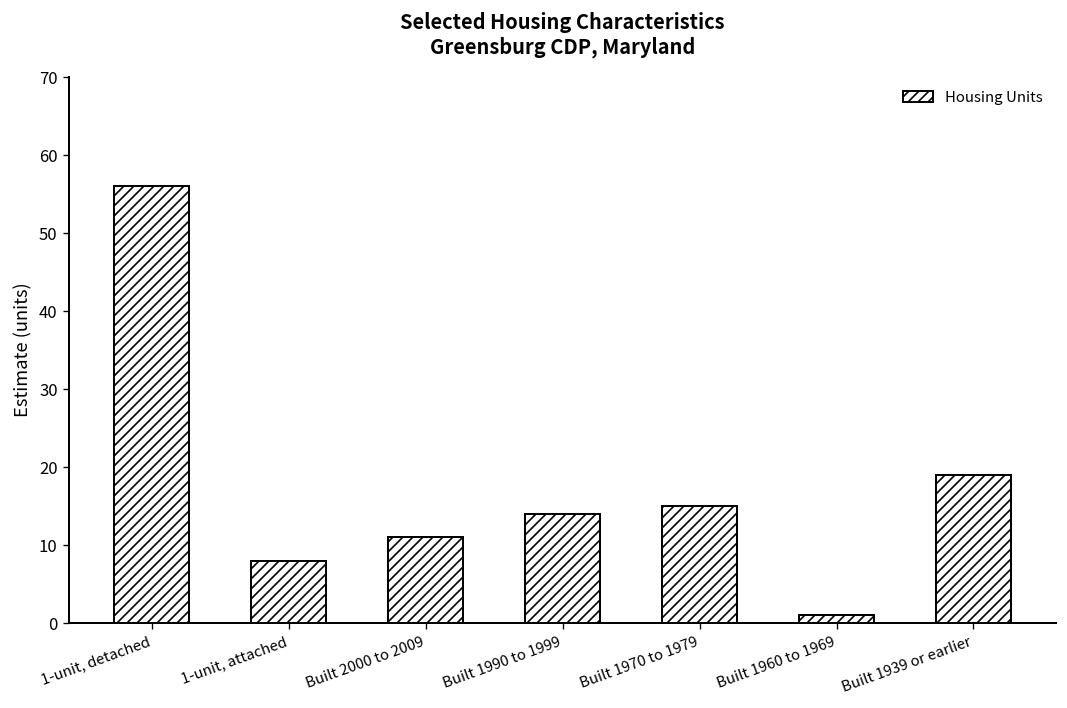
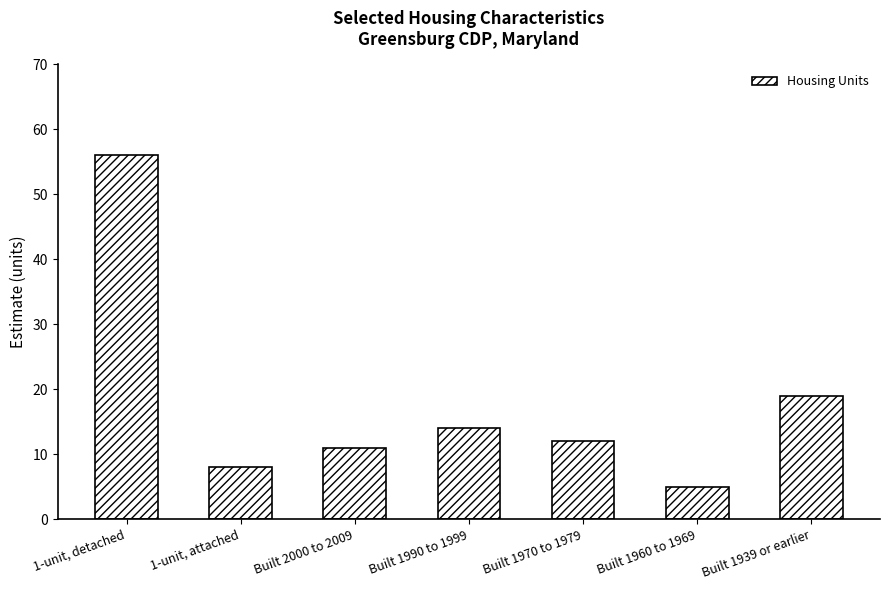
  {
    "1-unit, detached": 56,
    "1-unit, attached": 8,
    "Built 2000 to 2009": 11,
    "Built 1990 to 1999": 14,
-   "Built 1970 to 1979": 15,
-   "Built 1960 to 1969": 1,
+   "Built 1970 to 1979": 12,
+   "Built 1960 to 1969": 5,
    "Built 1939 or earlier": 19
  }
